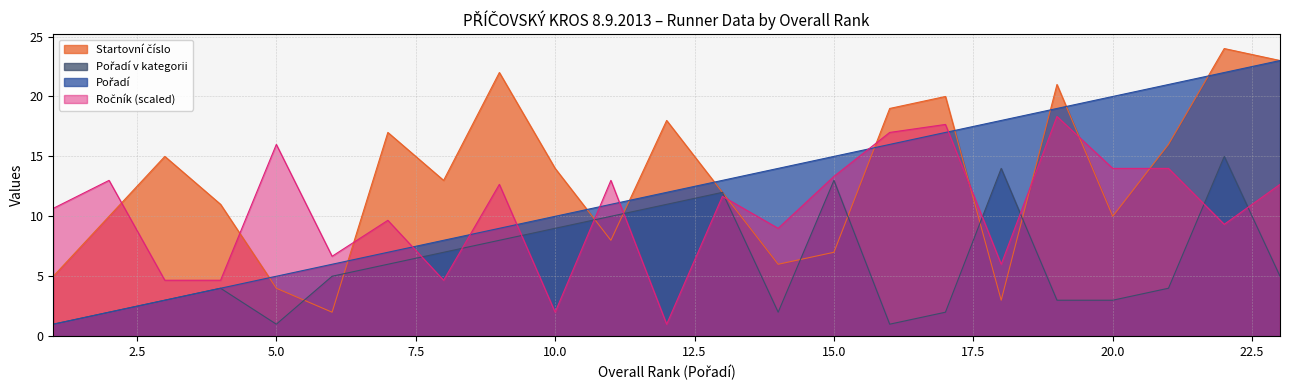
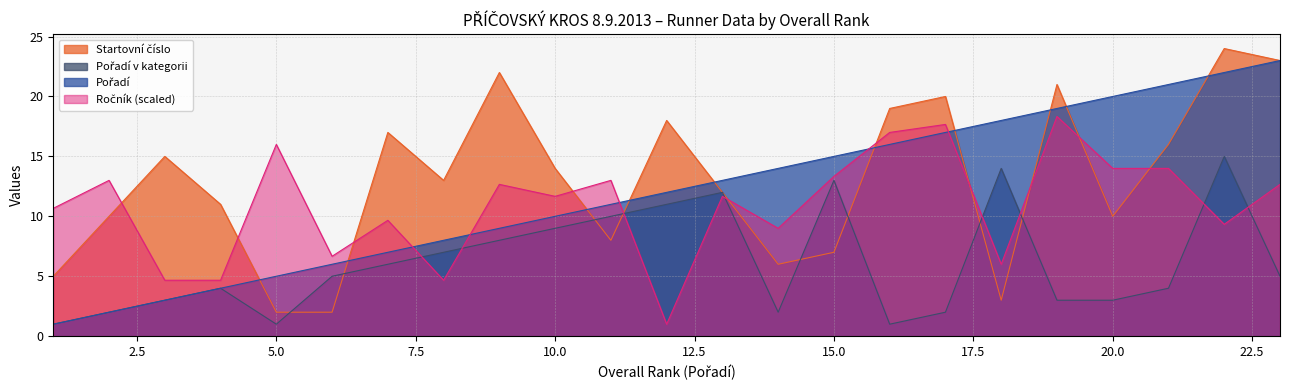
  {
    "Startovní číslo": {
-     "5.0": 4,
+     "5.0": 2,
      "10.0": 14,
      "15.0": 7,
      "20.0": 10
    },
    "Ročník (scaled)": {
      "5.0": 16.0,
-     "10.0": 2.0,
+     "10.0": 11.7,
      "15.0": 13.3,
      "20.0": 14.0
    }
  }
